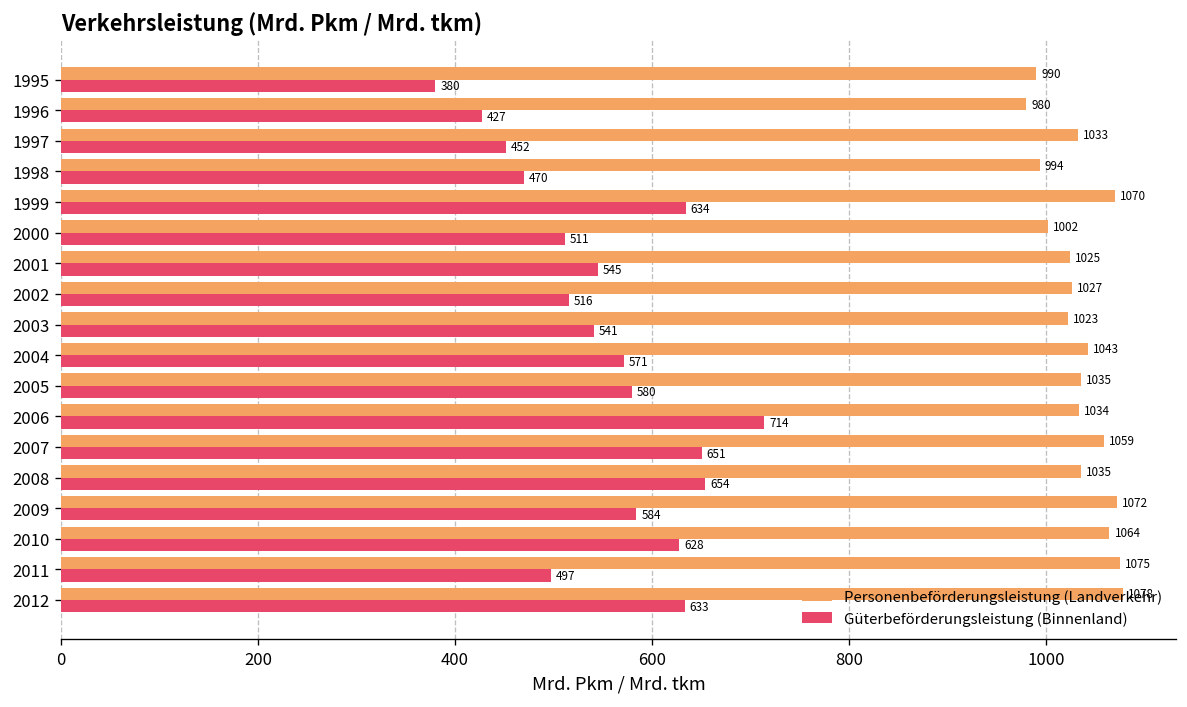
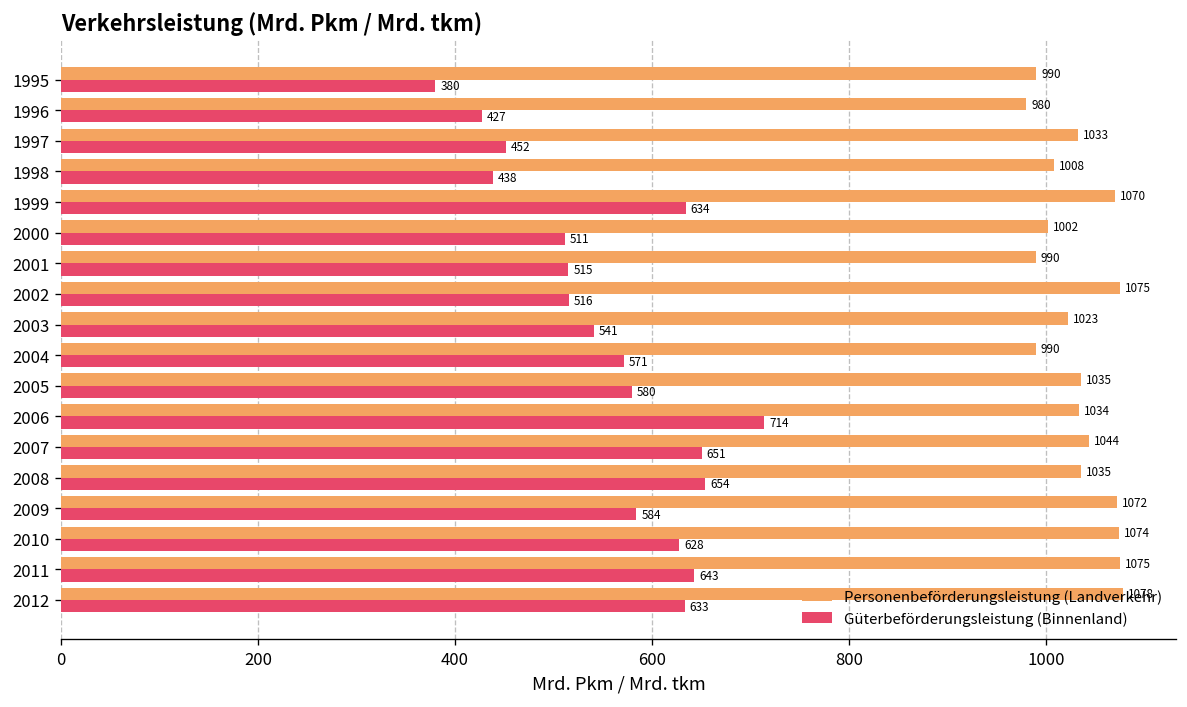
  {
    "Personenbeförderungsleistung (Landverkehr)": {
      "1995": 990,
      "1996": 980,
      "1997": 1033,
-     "1998": 994,
+     "1998": 1008,
      "1999": 1070,
      "2000": 1002,
-     "2001": 1025,
-     "2002": 1027,
+     "2001": 990,
+     "2002": 1075,
      "2003": 1023,
-     "2004": 1043,
+     "2004": 990,
      "2005": 1035,
      "2006": 1034,
-     "2007": 1059,
+     "2007": 1044,
      "2008": 1035,
      "2009": 1072,
-     "2010": 1064,
+     "2010": 1074,
      "2011": 1075,
      "2012": 1078
    },
    "Güterbeförderungsleistung (Binnenland)": {
      "1995": 380,
      "1996": 427,
      "1997": 452,
-     "1998": 470,
+     "1998": 438,
      "1999": 634,
      "2000": 511,
-     "2001": 545,
+     "2001": 515,
      "2002": 516,
      "2003": 541,
      "2004": 571,
      "2005": 580,
      "2006": 714,
      "2007": 651,
      "2008": 654,
      "2009": 584,
      "2010": 628,
-     "2011": 497,
+     "2011": 643,
      "2012": 633
    }
  }
